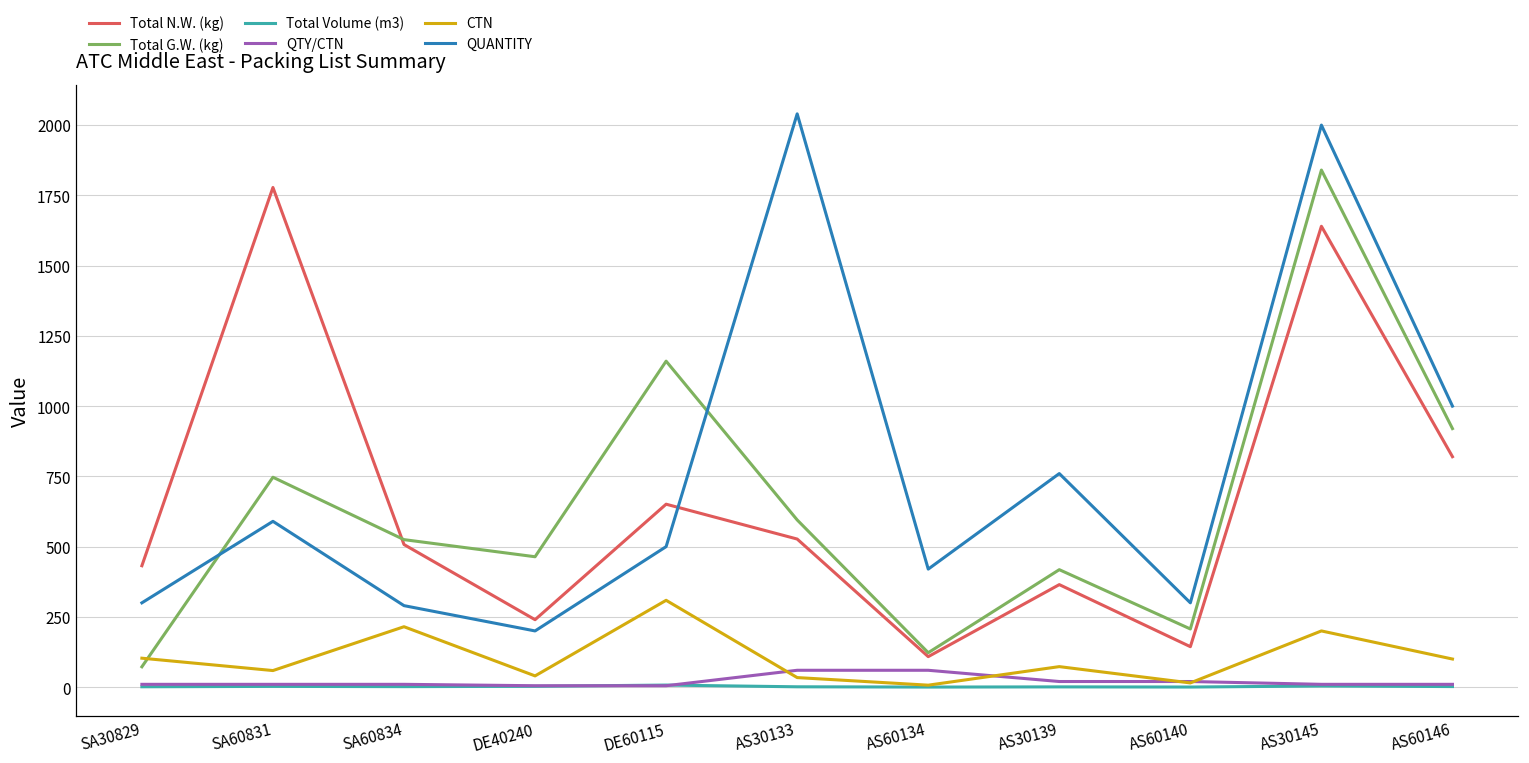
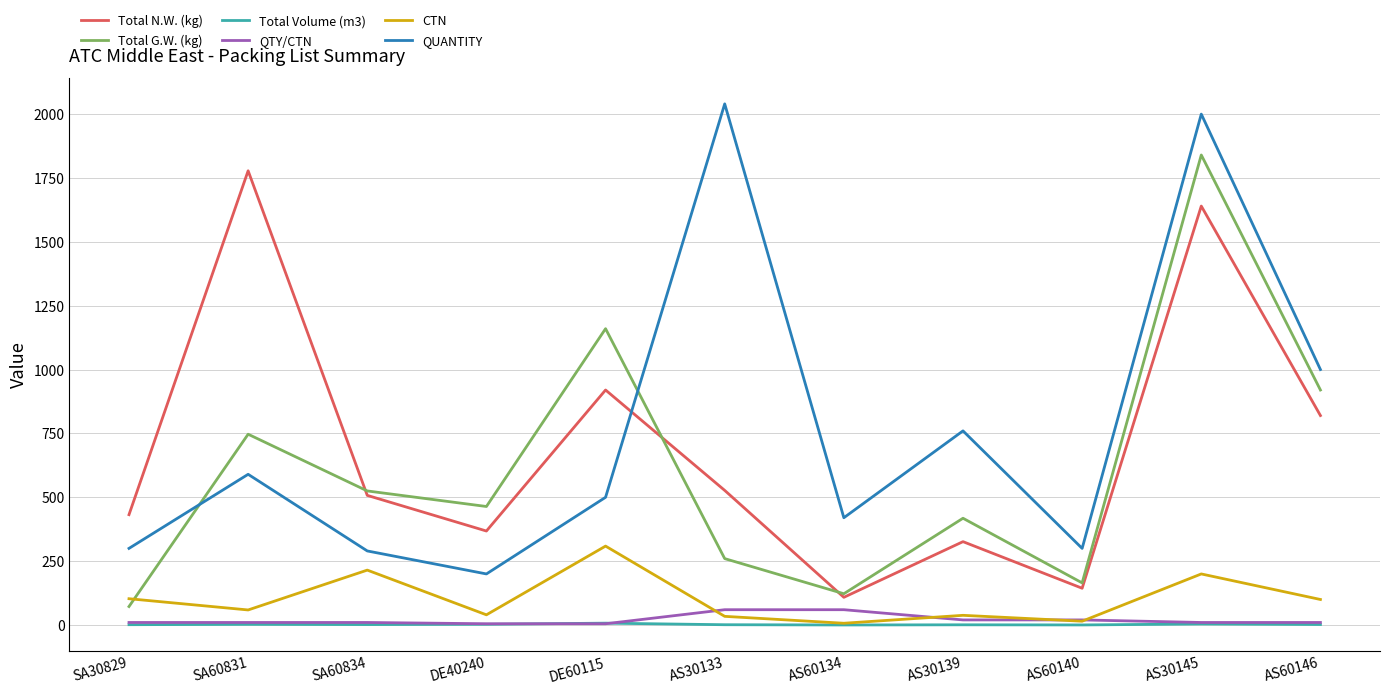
  {
    "Total N.W. (kg)": {
      "SA30829": 430,
      "SA60831": 1780,
      "SA60834": 510,
-     "DE40240": 240,
-     "DE60115": 650,
+     "DE40240": 370,
+     "DE60115": 920,
      "AS30133": 530,
      "AS60134": 110,
-     "AS30139": 360,
+     "AS30139": 330,
      "AS60140": 140,
      "AS30145": 1640,
      "AS60146": 820
    },
    "Total G.W. (kg)": {
      "SA30829": 70,
      "SA60831": 750,
      "SA60834": 520,
      "DE40240": 460,
      "DE60115": 1160,
-     "AS30133": 600,
+     "AS30133": 260,
      "AS60134": 120,
      "AS30139": 420,
-     "AS60140": 210,
+     "AS60140": 170,
      "AS30145": 1840,
      "AS60146": 920
    },
    "QTY/CTN": {
      "AS30133": 60,
      "AS60134": 60,
      "AS30139": 20
    },
    "CTN": {
      "SA30829": 100,
      "SA60831": 60,
      "SA60834": 220,
      "DE40240": 40,
      "DE60115": 310,
      "AS30133": 30,
-     "AS30139": 70,
+     "AS30139": 40,
      "AS30145": 200,
      "AS60146": 100
    }
  }
